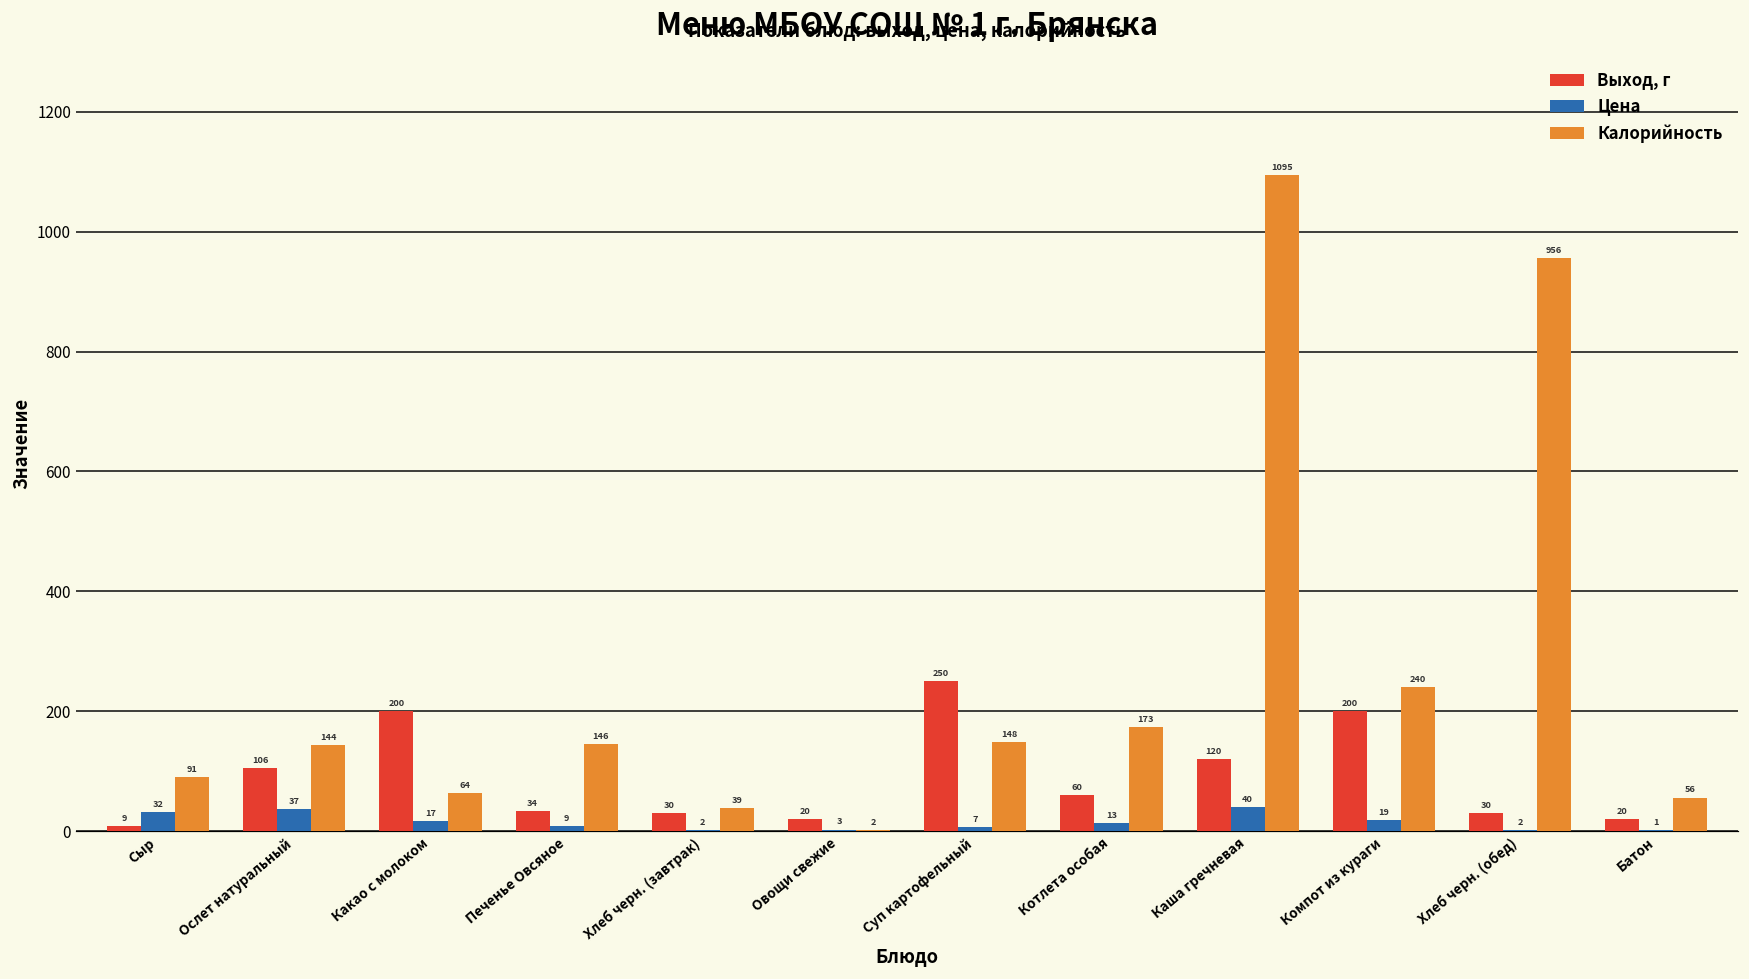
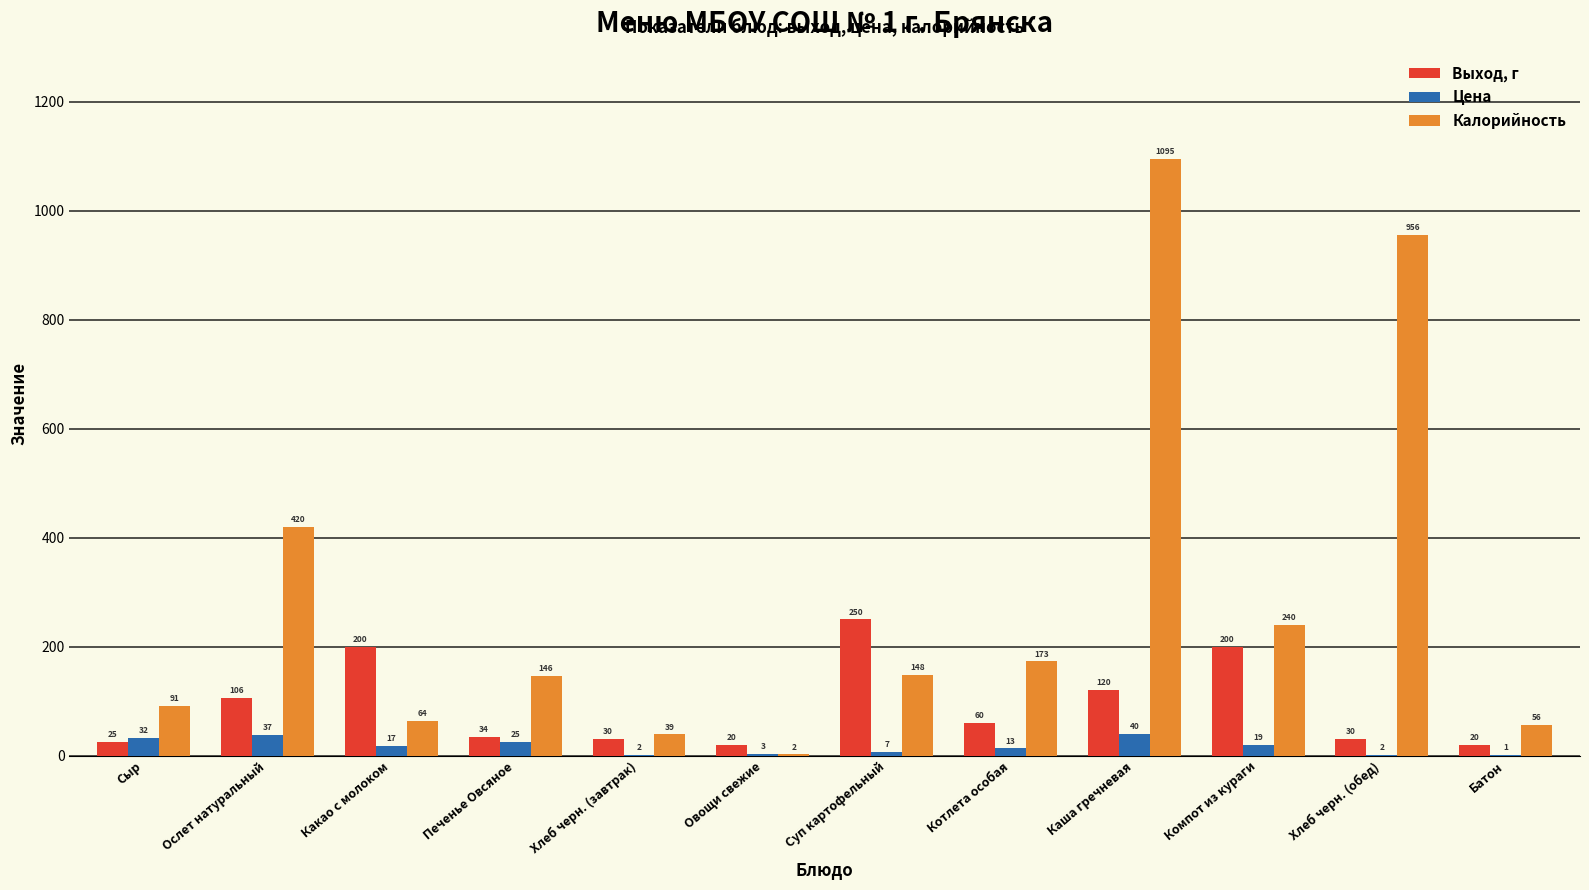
  {
    "Выход, г": {
-     "Сыр": 9,
+     "Сыр": 25,
      "Ослет натуральный": 106,
      "Какао с молоком": 200,
      "Печенье Овсяное": 34,
      "Хлеб черн. (завтрак)": 30,
      "Овощи свежие": 20,
      "Суп картофельный": 250,
      "Котлета особая": 60,
      "Каша гречневая": 120,
      "Компот из кураги": 200,
      "Хлеб черн. (обед)": 30,
      "Батон": 20
    },
    "Цена": {
      "Сыр": 32,
      "Ослет натуральный": 37,
      "Какао с молоком": 17,
-     "Печенье Овсяное": 9,
+     "Печенье Овсяное": 25,
      "Хлеб черн. (завтрак)": 2,
      "Овощи свежие": 3,
      "Суп картофельный": 7,
      "Котлета особая": 13,
      "Каша гречневая": 40,
      "Компот из кураги": 19,
      "Хлеб черн. (обед)": 2,
      "Батон": 1
    },
    "Калорийность": {
      "Сыр": 91,
-     "Ослет натуральный": 144,
+     "Ослет натуральный": 420,
      "Какао с молоком": 64,
      "Печенье Овсяное": 146,
      "Хлеб черн. (завтрак)": 39,
      "Овощи свежие": 2,
      "Суп картофельный": 148,
      "Котлета особая": 173,
      "Каша гречневая": 1095,
      "Компот из кураги": 240,
      "Хлеб черн. (обед)": 956,
      "Батон": 56
    }
  }
